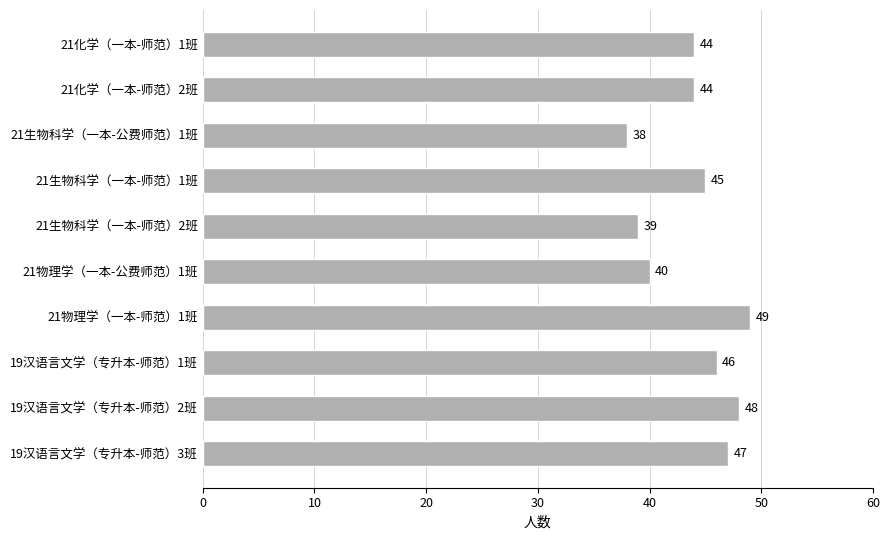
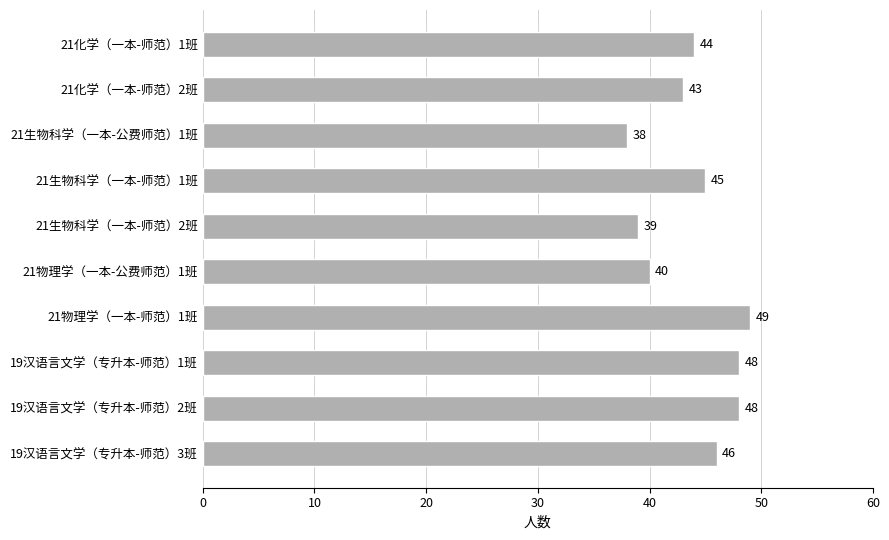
  {
    "21化学（一本-师范）1班": 44,
-   "21化学（一本-师范）2班": 44,
+   "21化学（一本-师范）2班": 43,
    "21生物科学（一本-公费师范）1班": 38,
    "21生物科学（一本-师范）1班": 45,
    "21生物科学（一本-师范）2班": 39,
    "21物理学（一本-公费师范）1班": 40,
    "21物理学（一本-师范）1班": 49,
-   "19汉语言文学（专升本-师范）1班": 46,
+   "19汉语言文学（专升本-师范）1班": 48,
    "19汉语言文学（专升本-师范）2班": 48,
-   "19汉语言文学（专升本-师范）3班": 47
+   "19汉语言文学（专升本-师范）3班": 46
  }
